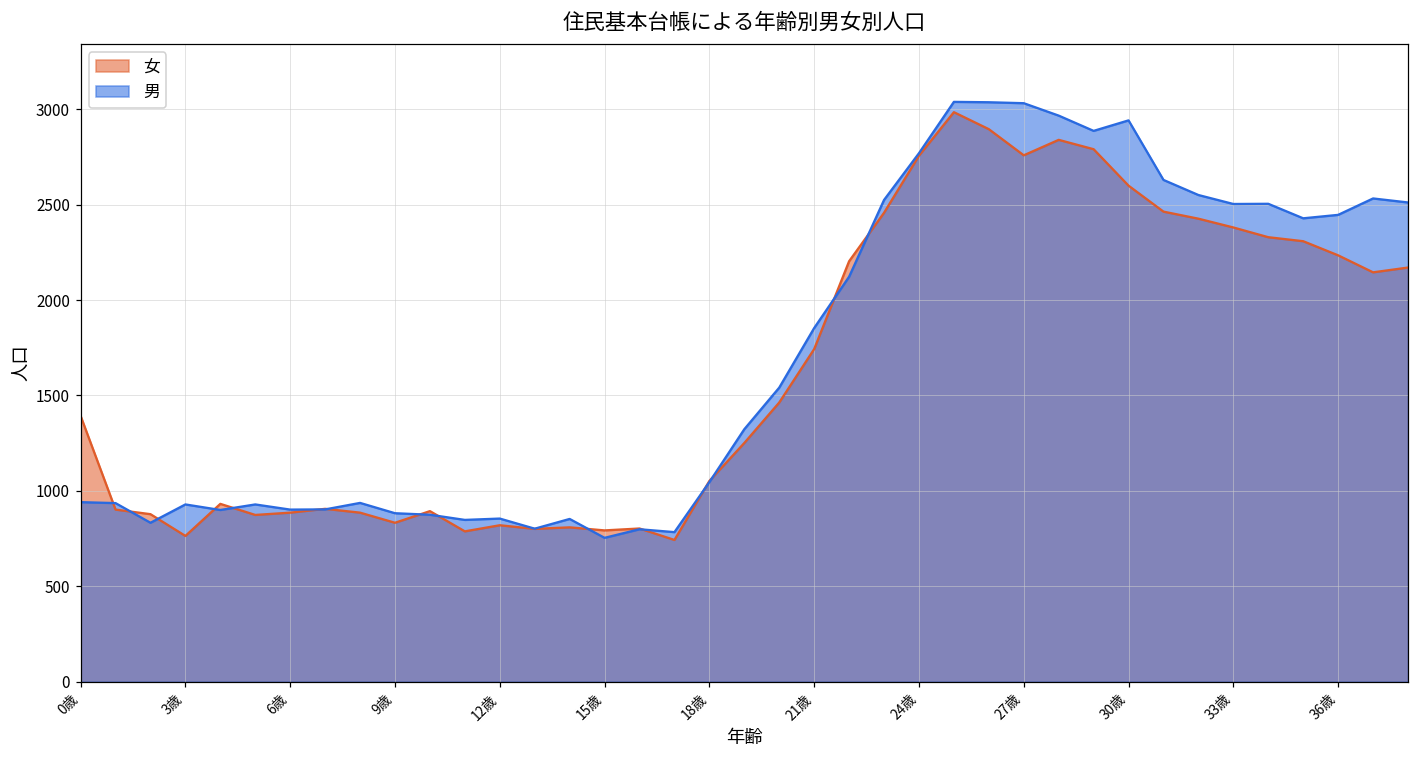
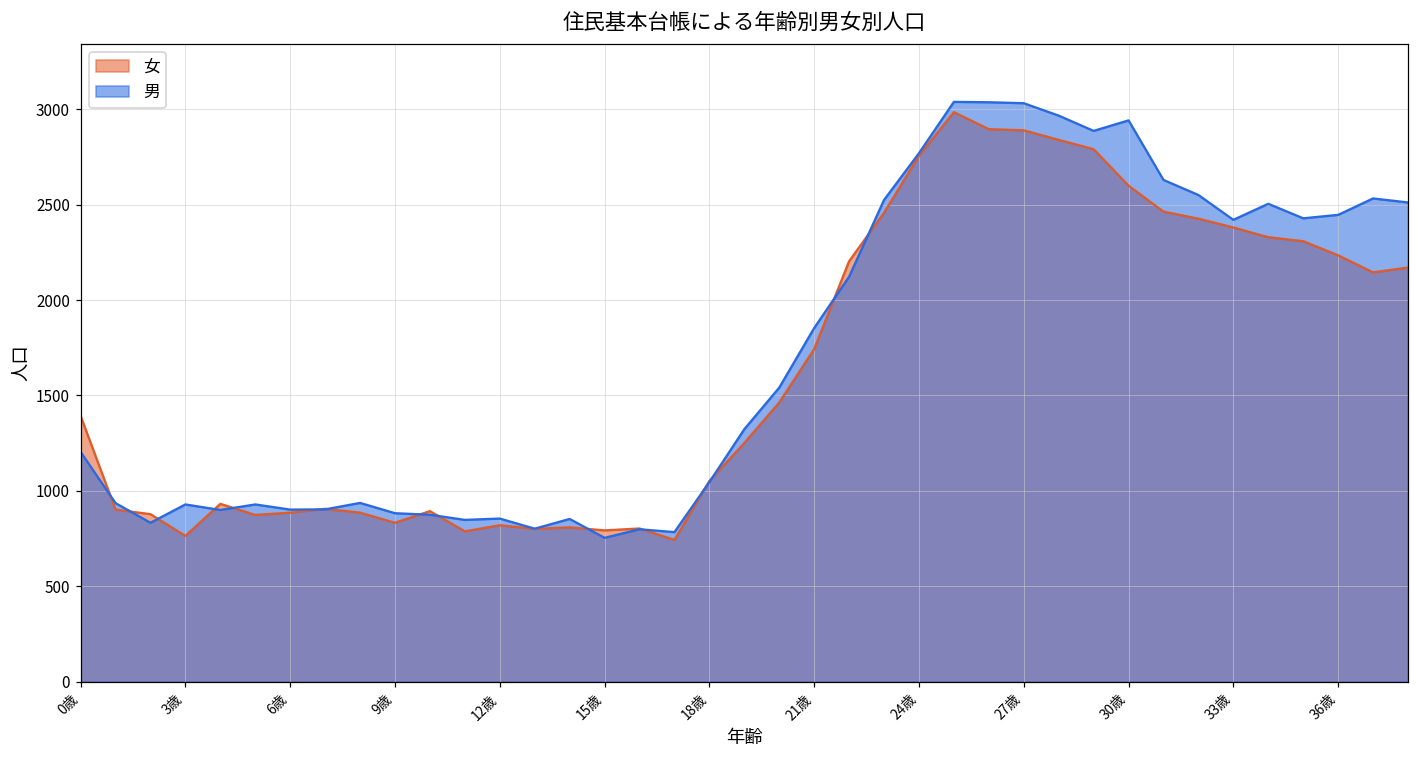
  {
    "女": {
      "0歳": 1390,
      "3歳": 760,
      "6歳": 890,
      "9歳": 830,
      "12歳": 820,
      "15歳": 790,
      "21歳": 1740,
-     "27歳": 2760,
+     "27歳": 2890,
      "30歳": 2600,
      "33歳": 2380,
      "36歳": 2230
    },
    "男": {
-     "0歳": 940,
+     "0歳": 1200,
      "3歳": 930,
      "6歳": 900,
      "9歳": 880,
      "12歳": 860,
      "15歳": 750,
      "21歳": 1850,
      "27歳": 3030,
      "30歳": 2940,
-     "33歳": 2500,
+     "33歳": 2420,
      "36歳": 2450
    }
  }
